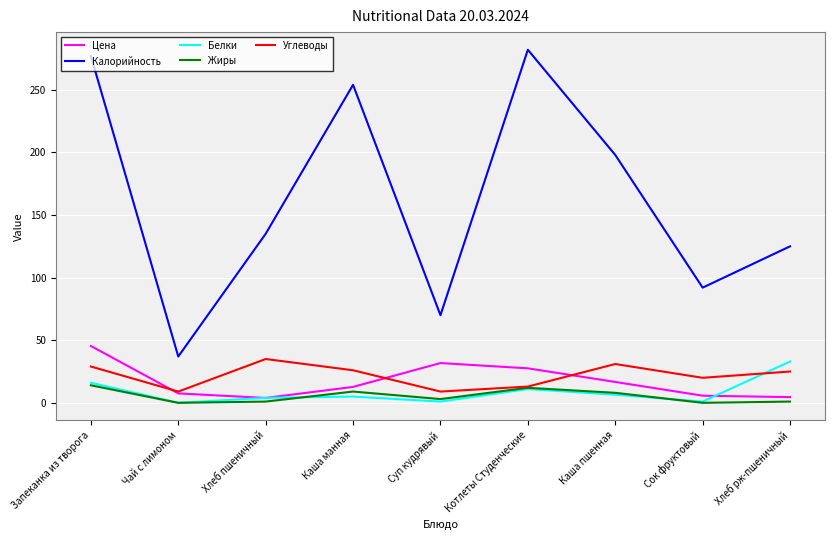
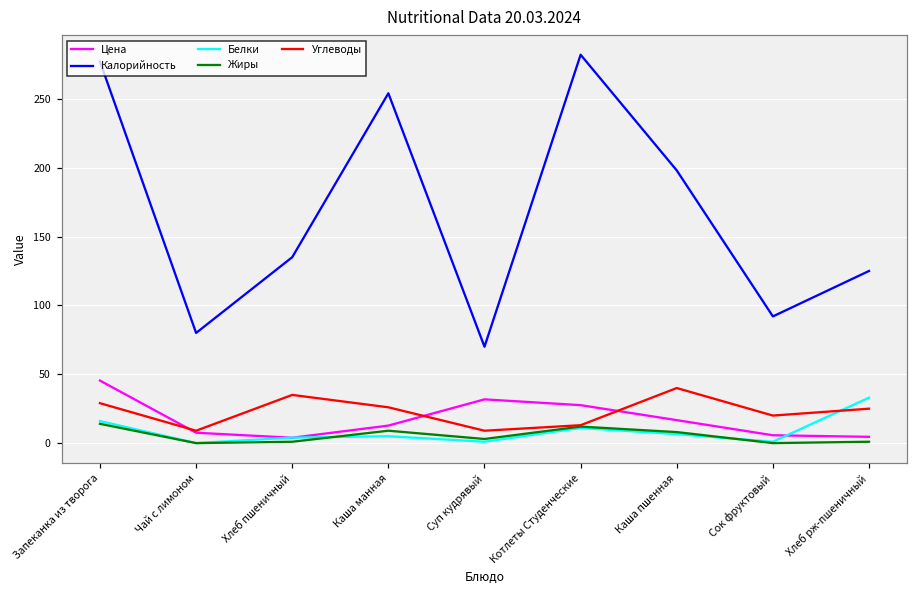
  {
    "Цена": {
      "Запеканка из творога": 45,
      "Каша манная": 13,
      "Суп кудрявый": 32,
      "Котлеты Студенческие": 28,
      "Каша пшенная": 17,
      "Сок фруктовый": 6,
      "Хлеб рж-пшеничный": 5
    },
    "Калорийность": {
-     "Чай с лимоном": 37,
+     "Чай с лимоном": 80,
      "Хлеб пшеничный": 135,
      "Каша манная": 254,
      "Суп кудрявый": 70,
      "Котлеты Студенческие": 282,
      "Каша пшенная": 198,
      "Сок фруктовый": 92,
      "Хлеб рж-пшеничный": 125
    },
    "Белки": {
      "Каша манная": 5,
      "Хлеб рж-пшеничный": 33
    },
    "Жиры": {
      "Хлеб пшеничный": 1,
      "Каша манная": 9,
      "Хлеб рж-пшеничный": 1
    },
    "Углеводы": {
      "Запеканка из творога": 29,
      "Хлеб пшеничный": 35,
      "Каша манная": 26,
      "Суп кудрявый": 9,
-     "Каша пшенная": 31,
+     "Каша пшенная": 40,
      "Сок фруктовый": 20,
      "Хлеб рж-пшеничный": 25
    }
  }
